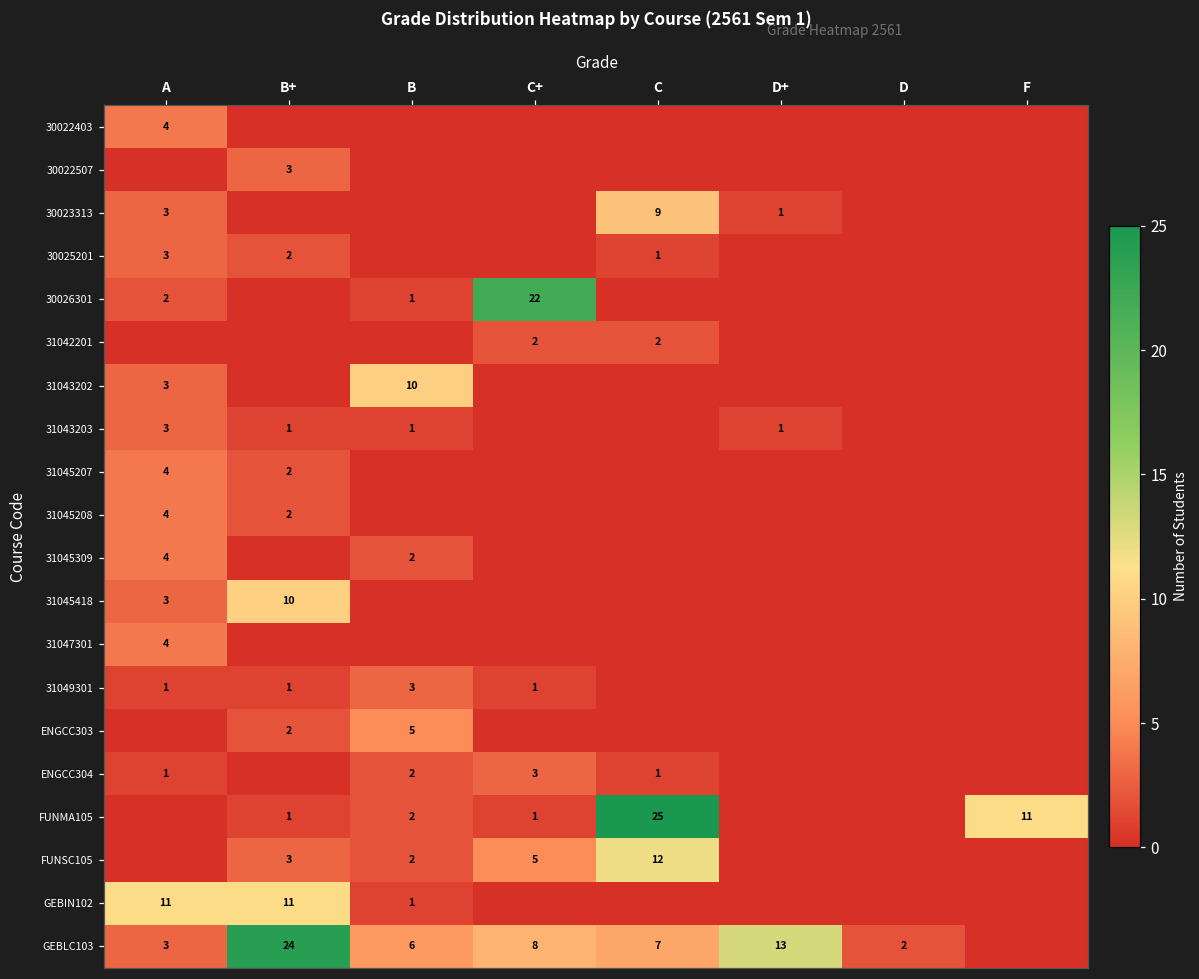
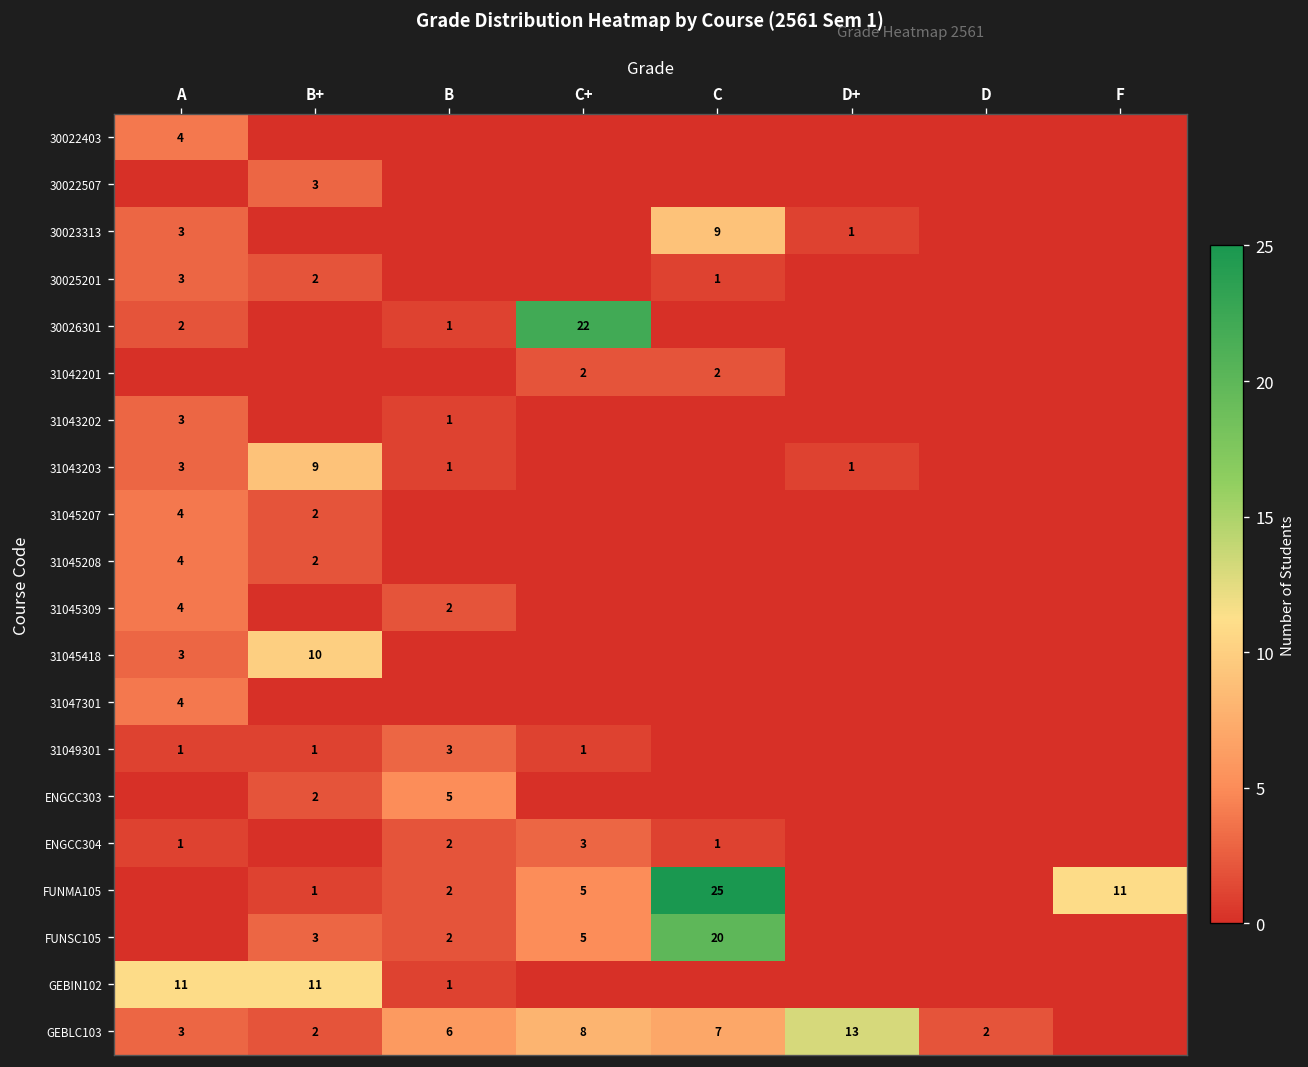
  {
    "30022403": {
      "A": 4
    },
    "30022507": {
      "B+": 3
    },
    "30023313": {
      "A": 3,
      "C": 9,
      "D+": 1
    },
    "30025201": {
      "A": 3,
      "B+": 2,
      "C": 1
    },
    "30026301": {
      "A": 2,
      "B": 1,
      "C+": 22
    },
    "31042201": {
      "C+": 2,
      "C": 2
    },
    "31043202": {
      "A": 3,
-     "B": 10
+     "B": 1
    },
    "31043203": {
      "A": 3,
-     "B+": 1,
+     "B+": 9,
      "B": 1,
      "D+": 1
    },
    "31045207": {
      "A": 4,
      "B+": 2
    },
    "31045208": {
      "A": 4,
      "B+": 2
    },
    "31045309": {
      "A": 4,
      "B": 2
    },
    "31045418": {
      "A": 3,
      "B+": 10
    },
    "31047301": {
      "A": 4
    },
    "31049301": {
      "A": 1,
      "B+": 1,
      "B": 3,
      "C+": 1
    },
    "ENGCC303": {
      "B+": 2,
      "B": 5
    },
    "ENGCC304": {
      "A": 1,
      "B": 2,
      "C+": 3,
      "C": 1
    },
    "FUNMA105": {
      "B+": 1,
      "B": 2,
-     "C+": 1,
+     "C+": 5,
      "C": 25,
      "F": 11
    },
    "FUNSC105": {
      "B+": 3,
      "B": 2,
      "C+": 5,
-     "C": 12
+     "C": 20
    },
    "GEBIN102": {
      "A": 11,
      "B+": 11,
      "B": 1
    },
    "GEBLC103": {
      "A": 3,
-     "B+": 24,
+     "B+": 2,
      "B": 6,
      "C+": 8,
      "C": 7,
      "D+": 13,
      "D": 2
    }
  }
